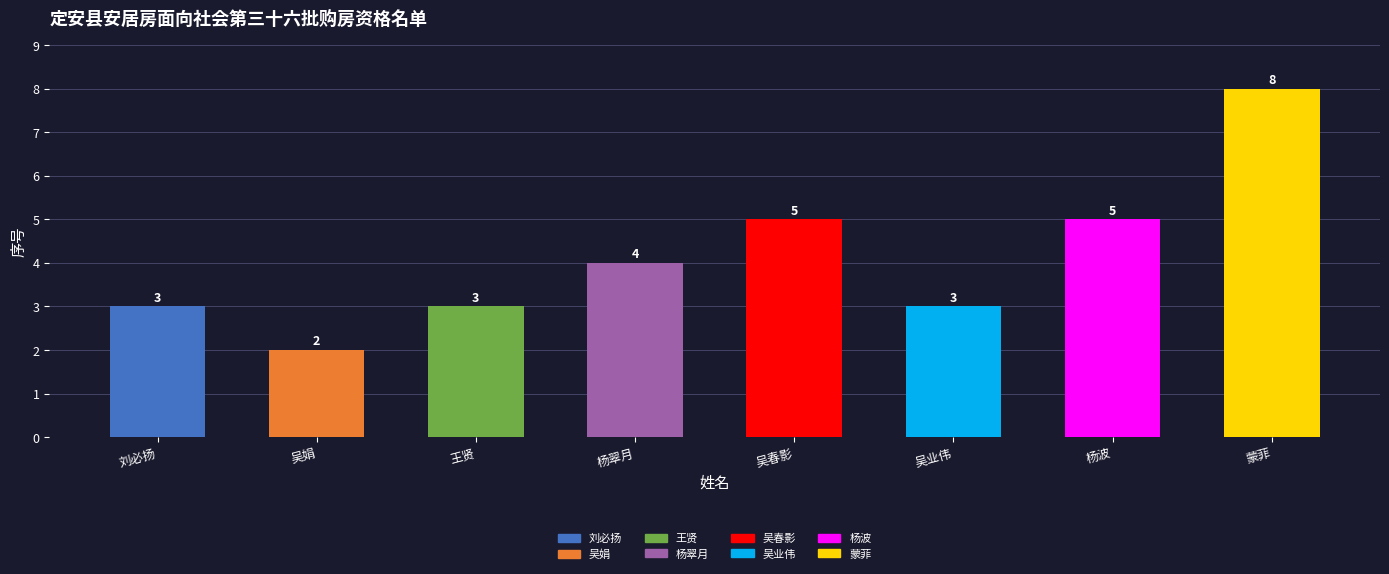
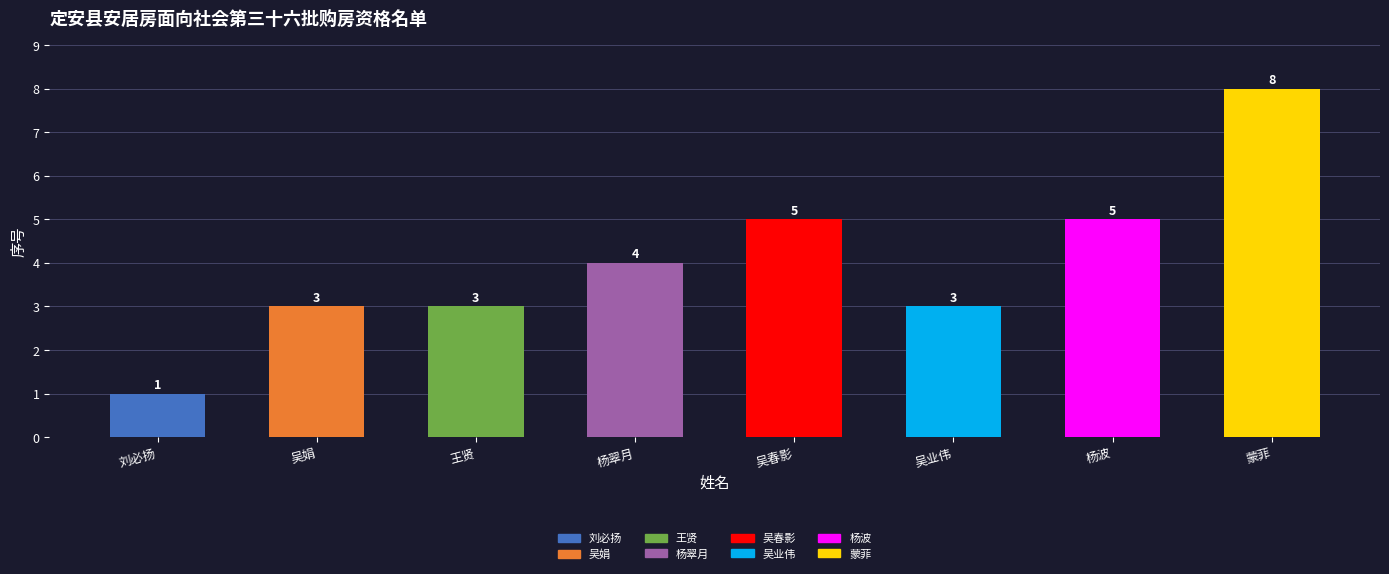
  {
-   "刘必扬": 3,
-   "吴娟": 2,
+   "刘必扬": 1,
+   "吴娟": 3,
    "王贤": 3,
    "杨翠月": 4,
    "吴春影": 5,
    "吴业伟": 3,
    "杨波": 5,
    "蒙菲": 8
  }
